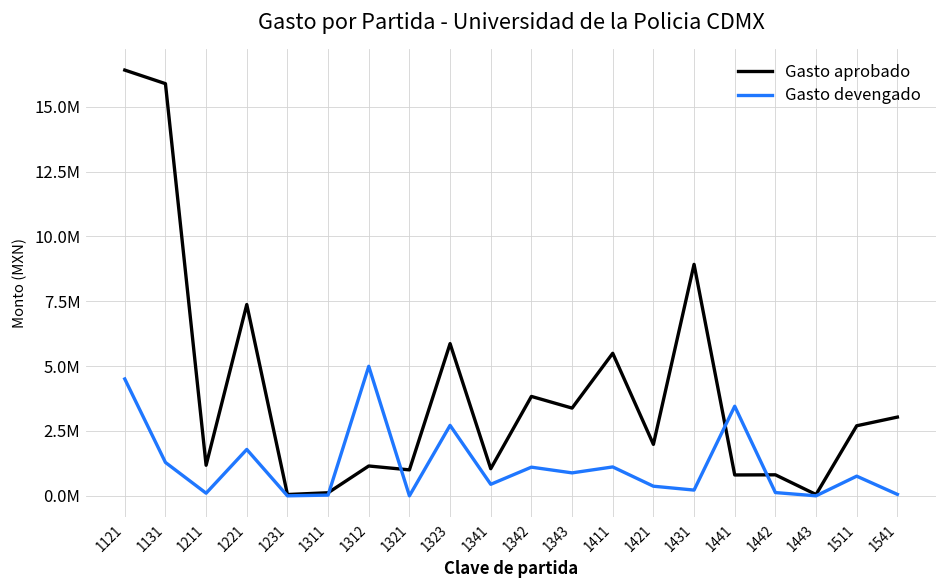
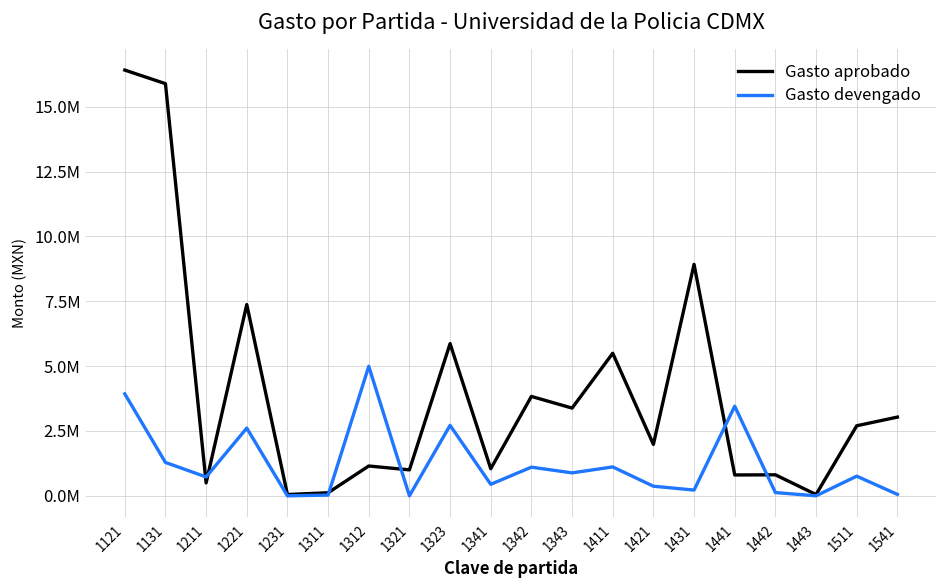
  {
    "Gasto aprobado": {
      "1121": 16400000,
      "1131": 15900000,
-     "1211": 1200000,
+     "1211": 500000,
      "1221": 7400000,
      "1312": 1200000,
      "1321": 1000000,
      "1323": 5900000,
      "1341": 1000000,
      "1342": 3800000,
      "1343": 3400000,
      "1411": 5500000,
      "1421": 2000000,
      "1431": 8900000,
      "1441": 800000,
      "1442": 800000,
      "1511": 2700000,
      "1541": 3000000
    },
    "Gasto devengado": {
-     "1121": 4500000,
+     "1121": 3900000,
      "1131": 1300000,
-     "1211": 100000,
-     "1221": 1800000,
+     "1211": 700000,
+     "1221": 2600000,
      "1312": 5000000,
      "1321": 0,
      "1323": 2700000,
      "1341": 400000,
      "1342": 1100000,
      "1343": 900000,
      "1411": 1100000,
      "1421": 400000,
      "1431": 200000,
      "1441": 3500000,
      "1442": 100000,
      "1511": 800000,
      "1541": 100000
    }
  }
